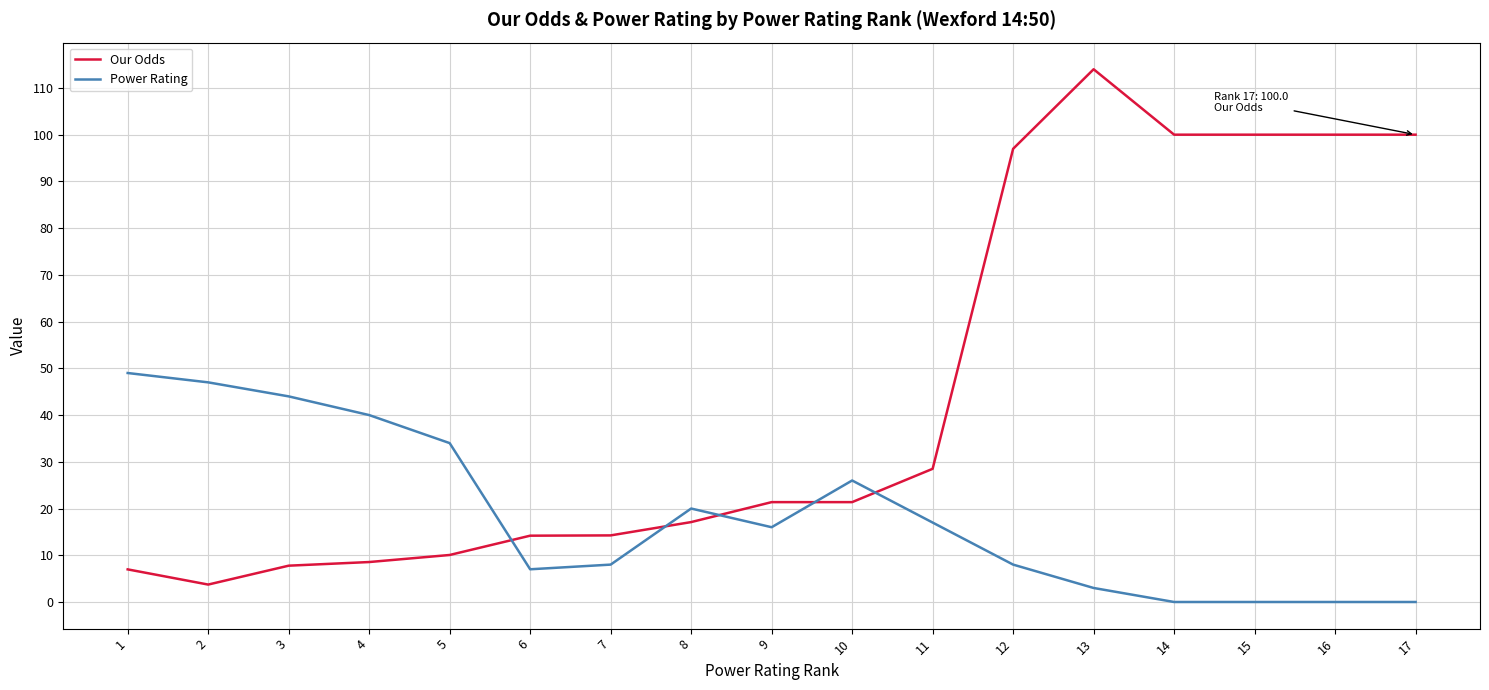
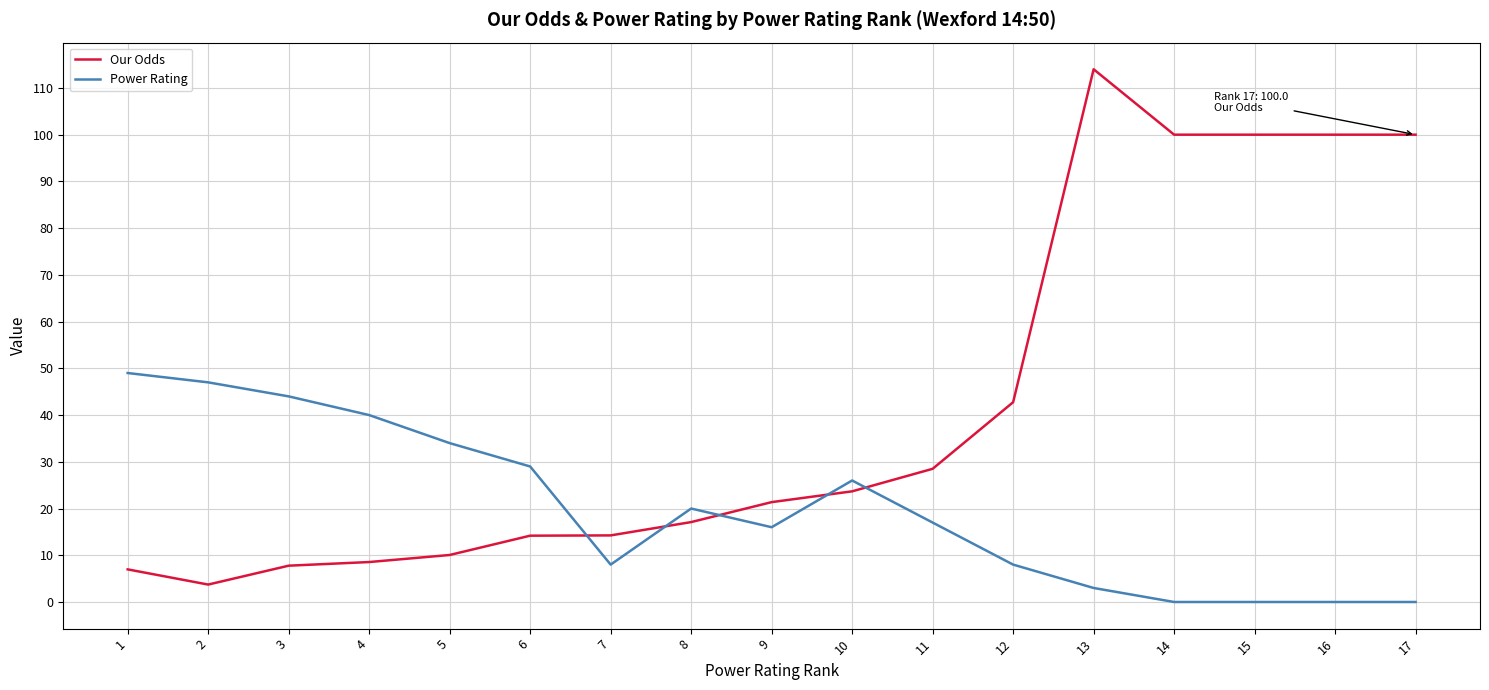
  {
    "Our Odds": {
      "1": 7,
      "2": 4,
      "3": 8,
      "4": 9,
      "5": 10,
      "6": 14,
      "7": 14,
      "8": 17,
      "9": 21,
-     "10": 21,
+     "10": 24,
      "11": 29,
-     "12": 97,
+     "12": 43,
      "13": 114,
      "14": 100,
      "17": 100
    },
    "Power Rating": {
      "1": 49,
      "2": 47,
      "3": 44,
      "4": 40,
      "5": 34,
-     "6": 7,
+     "6": 29,
      "7": 8,
      "8": 20,
      "9": 16,
      "10": 26,
      "11": 17,
      "12": 8,
      "13": 3,
      "14": 0,
      "15": 0,
      "16": 0,
      "17": 0
    }
  }
